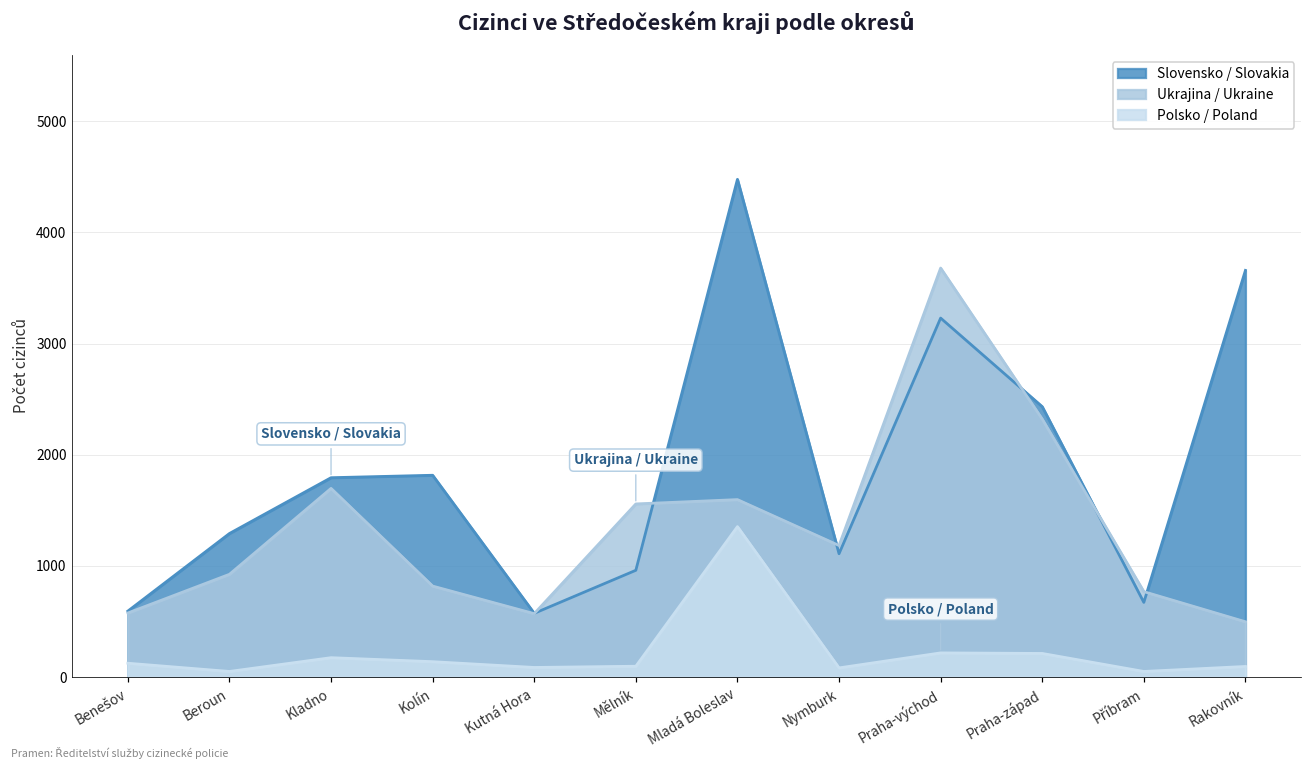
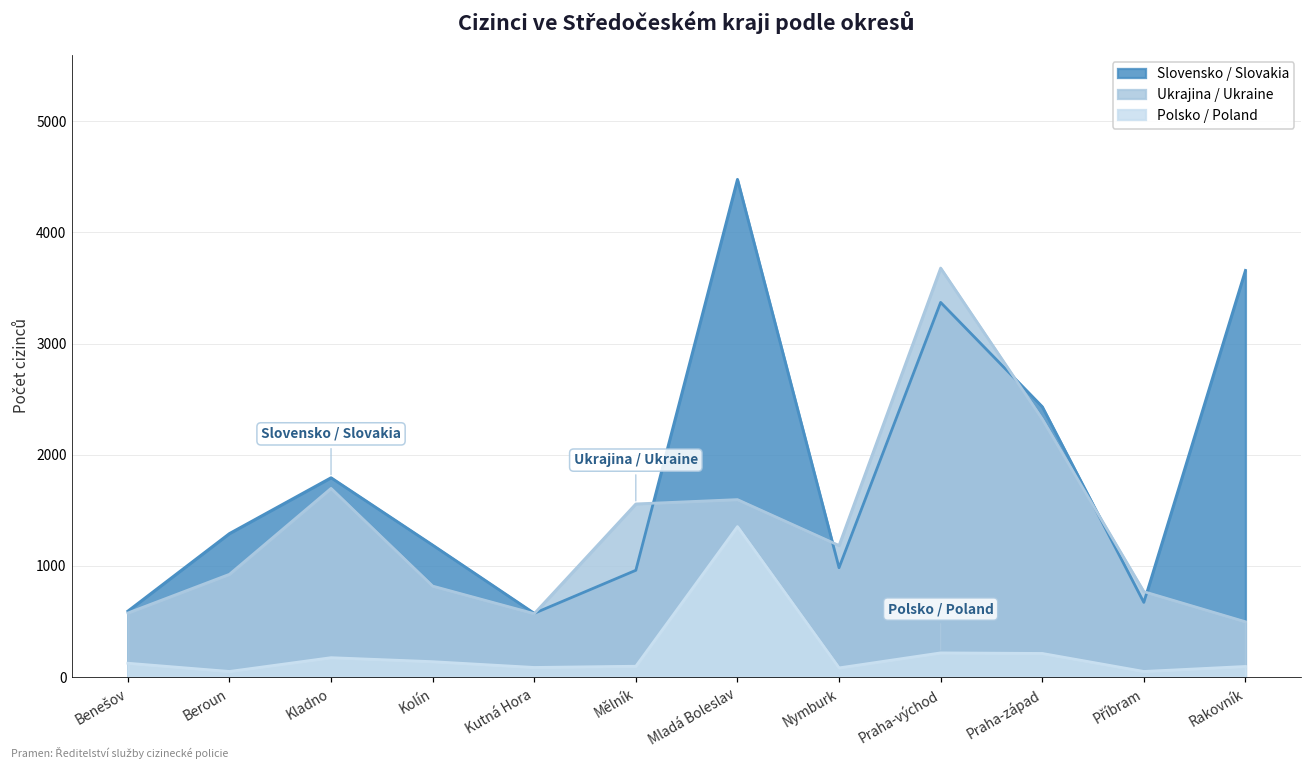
  {
    "Slovensko / Slovakia": {
      "Beroun": 1290,
      "Kladno": 1790,
-     "Kolín": 1820,
+     "Kolín": 1190,
      "Mělník": 960,
      "Mladá Boleslav": 4480,
-     "Nymburk": 1110,
-     "Praha-východ": 3230,
+     "Nymburk": 980,
+     "Praha-východ": 3370,
      "Praha-západ": 2430,
      "Příbram": 670,
      "Rakovník": 3660
    }
  }
